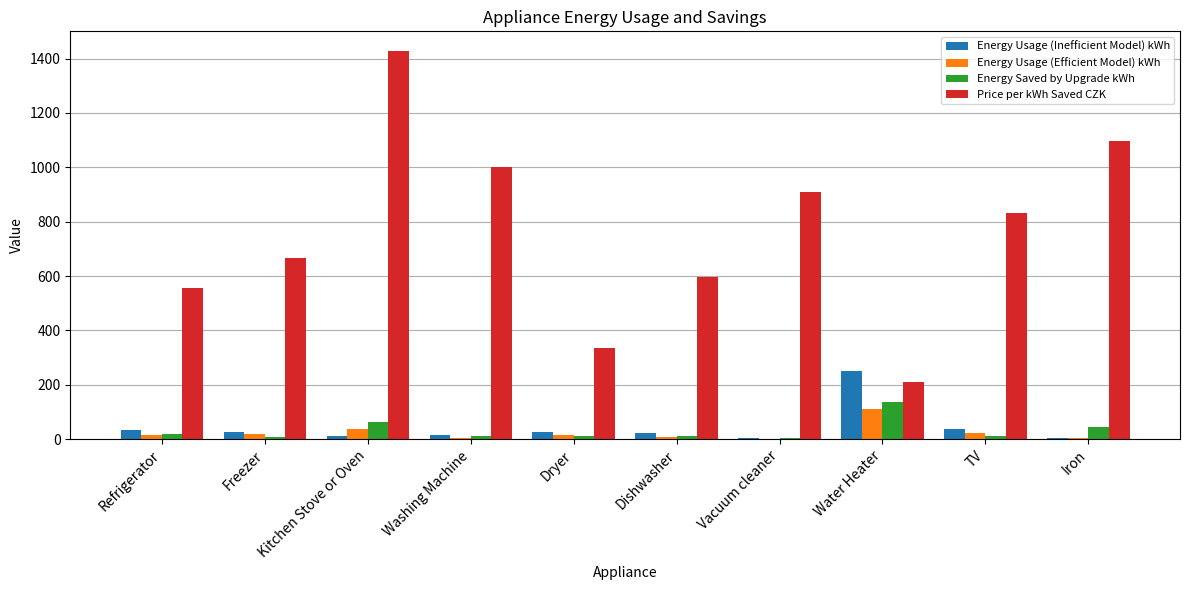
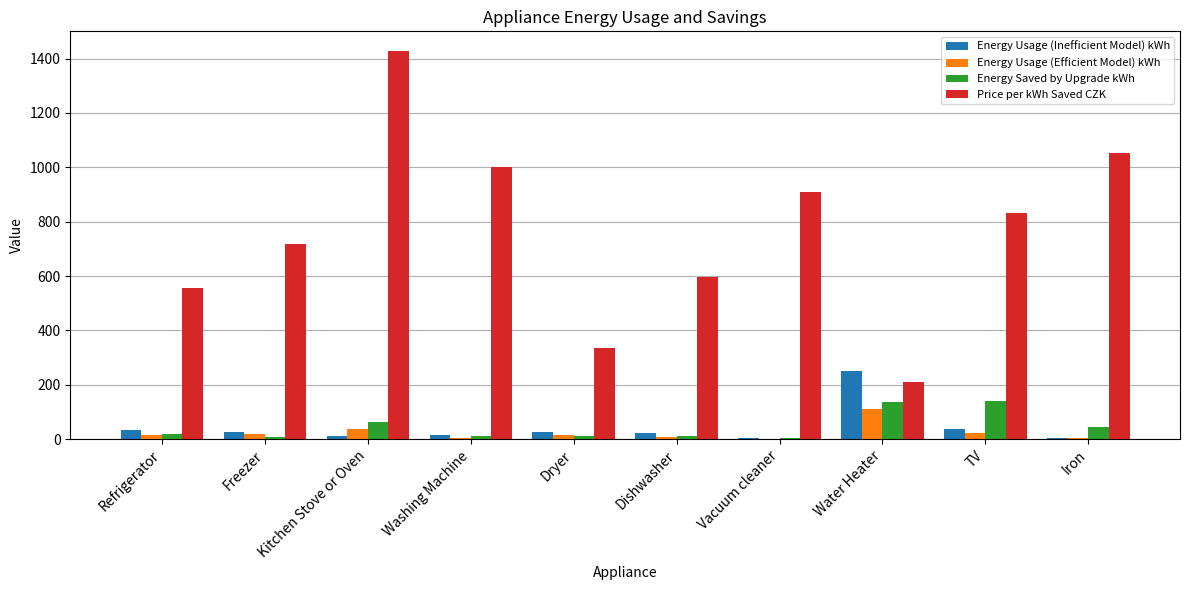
  {
    "Energy Usage (Inefficient Model) kWh": {
      "Refrigerator": 30,
      "Freezer": 30,
      "Kitchen Stove or Oven": 10,
      "Washing Machine": 20,
      "Dryer": 30,
      "Dishwasher": 20,
      "Water Heater": 250,
      "TV": 40
    },
    "Energy Usage (Efficient Model) kWh": {
      "Refrigerator": 20,
      "Freezer": 20,
      "Kitchen Stove or Oven": 40,
      "Dryer": 10,
      "Water Heater": 110,
      "TV": 20
    },
    "Energy Saved by Upgrade kWh": {
      "Refrigerator": 20,
      "Kitchen Stove or Oven": 60,
      "Washing Machine": 10,
      "Dryer": 10,
      "Dishwasher": 10,
      "Water Heater": 140,
-     "TV": 10,
+     "TV": 140,
      "Iron": 50
    },
    "Price per kWh Saved CZK": {
      "Refrigerator": 560,
-     "Freezer": 670,
+     "Freezer": 720,
      "Kitchen Stove or Oven": 1430,
      "Washing Machine": 1000,
      "Dryer": 340,
      "Dishwasher": 600,
      "Vacuum cleaner": 910,
      "Water Heater": 210,
      "TV": 830,
-     "Iron": 1100
+     "Iron": 1050
    }
  }
